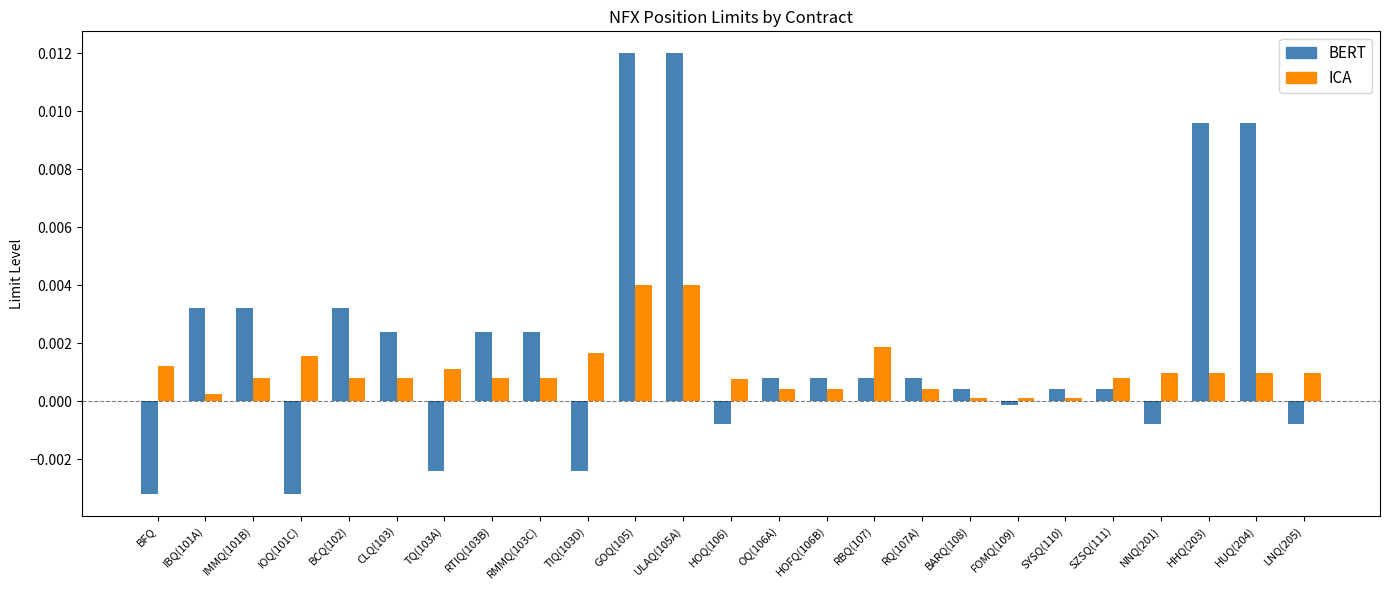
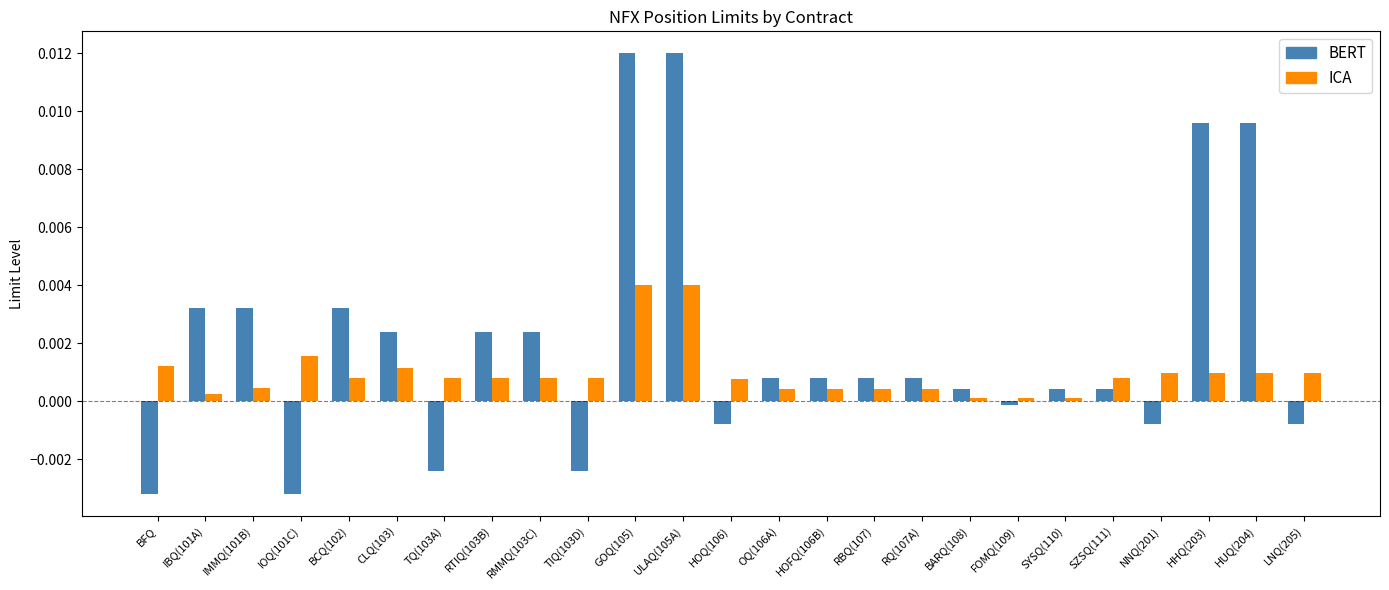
  {
    "BERT": {
      "BFQ": -0.0032,
      "IBQ(101A)": 0.0032,
      "IMMQ(101B)": 0.0032,
      "IOQ(101C)": -0.0032,
      "BCQ(102)": 0.0032,
      "CLQ(103)": 0.0024,
      "TQ(103A)": -0.0024,
      "RTIQ(103B)": 0.0024,
      "RMMQ(103C)": 0.0024,
      "TIQ(103D)": -0.0024,
      "GOQ(105)": 0.0120,
      "ULAQ(105A)": 0.0120,
      "HOQ(106)": -0.0008,
      "OQ(106A)": 0.0008,
      "HOFQ(106B)": 0.0008,
      "RBQ(107)": 0.0008,
      "RQ(107A)": 0.0008,
      "BARQ(108)": 0.0004,
      "FOMQ(109)": -0.0001,
      "SYSQ(110)": 0.0004,
      "SZSQ(111)": 0.0004,
      "NNQ(201)": -0.0008,
      "HHQ(203)": 0.0096,
      "HUQ(204)": 0.0096,
      "LNQ(205)": -0.0008
    },
    "ICA": {
      "BFQ": 0.0012,
      "IBQ(101A)": 0.0002,
-     "IMMQ(101B)": 0.0008,
+     "IMMQ(101B)": 0.0005,
      "IOQ(101C)": 0.0015,
      "BCQ(102)": 0.0008,
-     "CLQ(103)": 0.0008,
-     "TQ(103A)": 0.0011,
+     "CLQ(103)": 0.0011,
+     "TQ(103A)": 0.0008,
      "RTIQ(103B)": 0.0008,
      "RMMQ(103C)": 0.0008,
-     "TIQ(103D)": 0.0016,
+     "TIQ(103D)": 0.0008,
      "GOQ(105)": 0.0040,
      "ULAQ(105A)": 0.0040,
      "HOQ(106)": 0.0008,
      "OQ(106A)": 0.0004,
      "HOFQ(106B)": 0.0004,
-     "RBQ(107)": 0.0019,
+     "RBQ(107)": 0.0004,
      "RQ(107A)": 0.0004,
      "BARQ(108)": 0.0001,
      "FOMQ(109)": 0.0001,
      "SYSQ(110)": 0.0001,
      "SZSQ(111)": 0.0008,
      "NNQ(201)": 0.0010,
      "HHQ(203)": 0.0010,
      "HUQ(204)": 0.0010,
      "LNQ(205)": 0.0010
    }
  }
